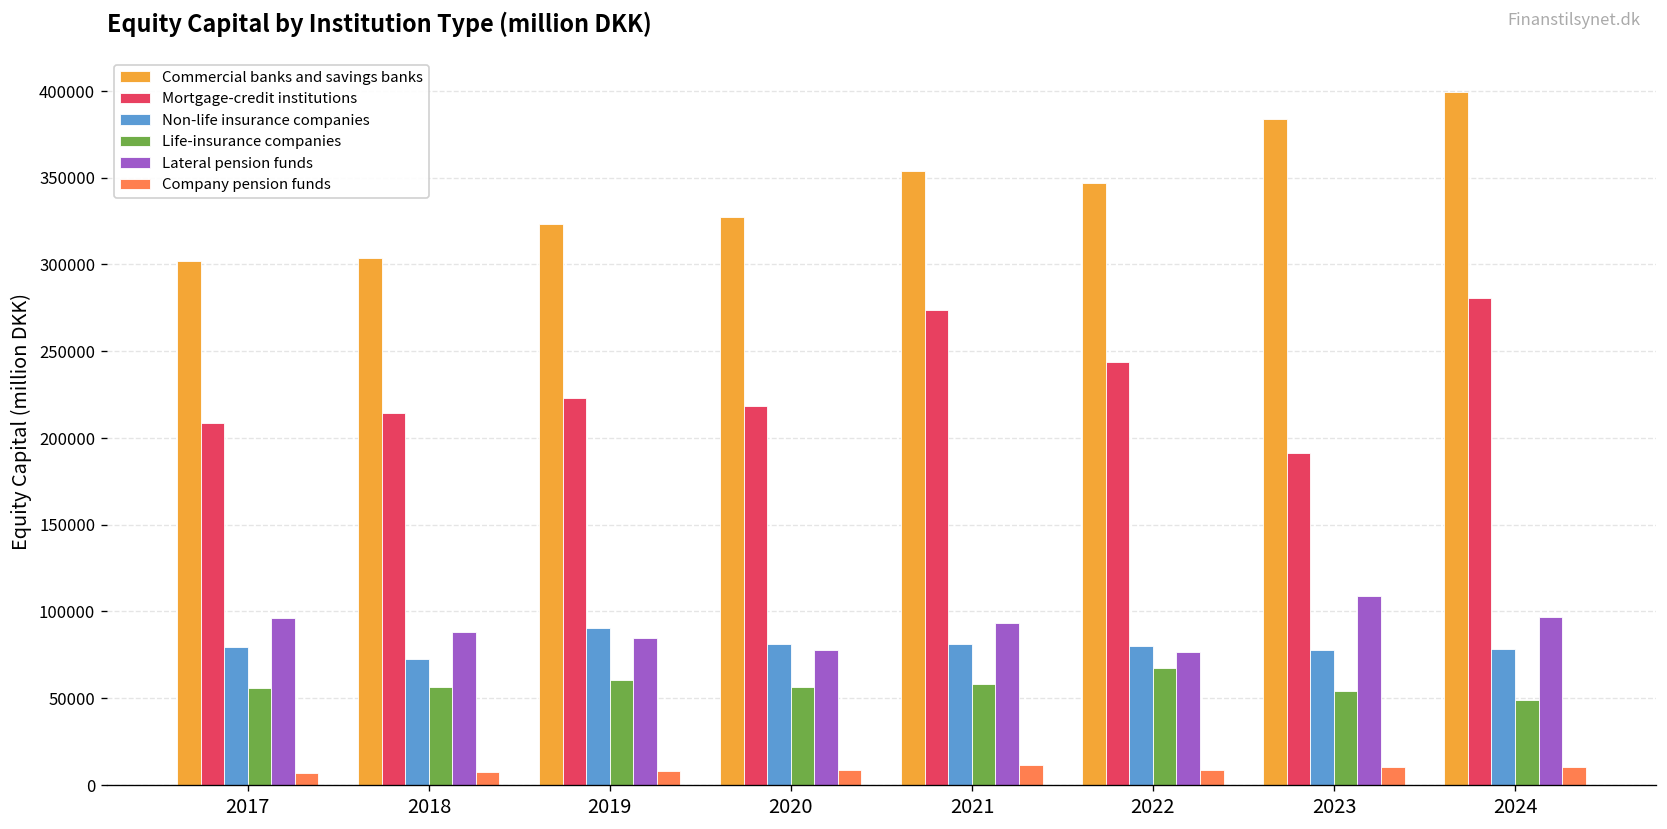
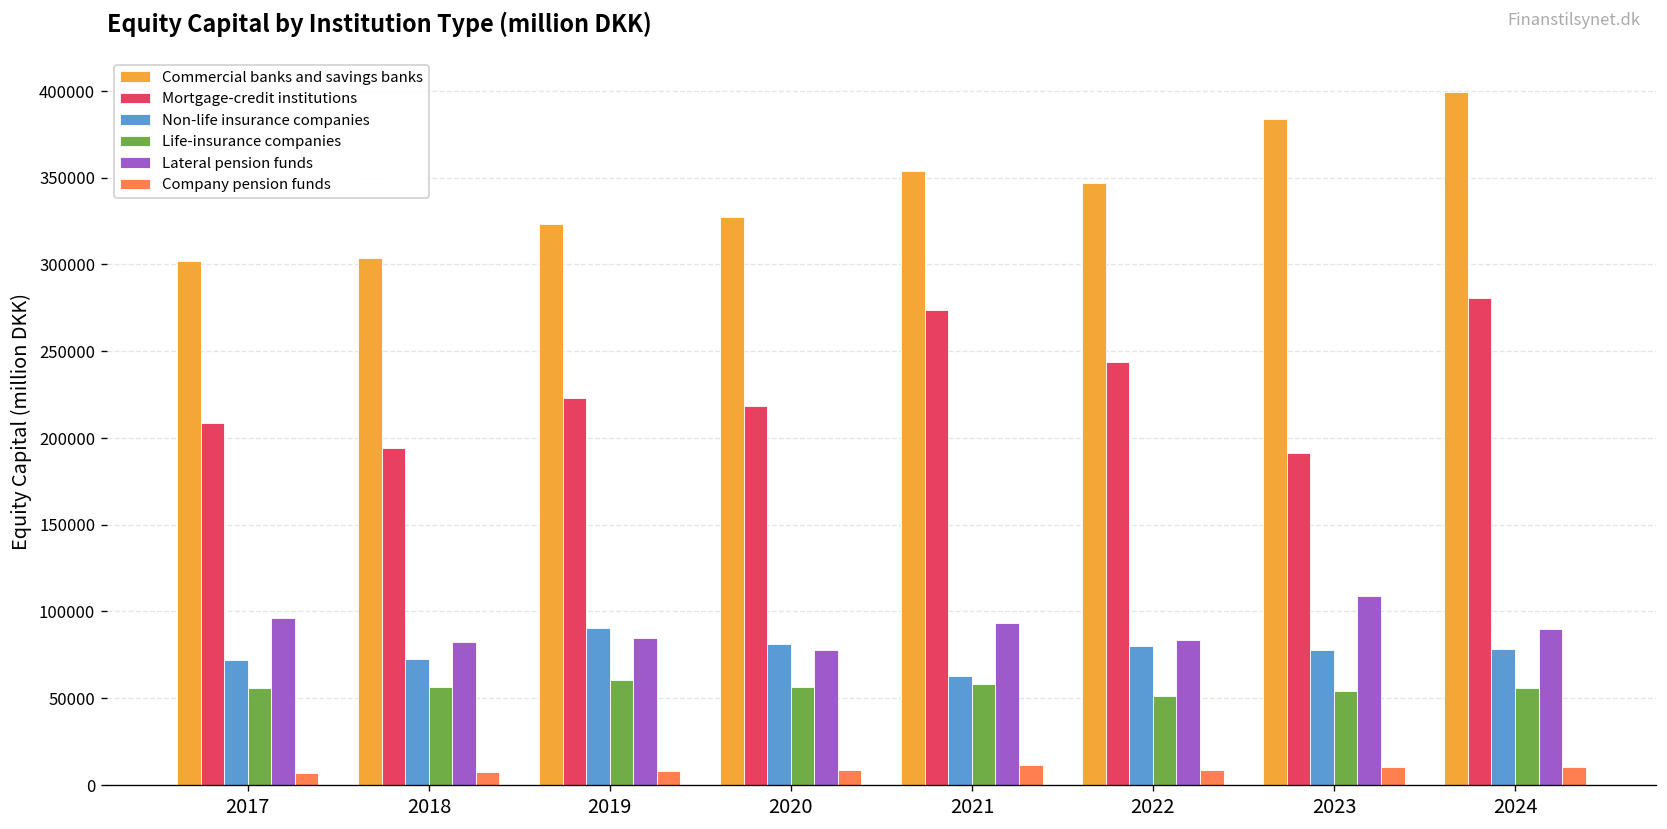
  {
    "Mortgage-credit institutions": {
      "2017": 209000,
-     "2018": 214000,
+     "2018": 194000,
      "2019": 223000,
      "2020": 219000,
      "2021": 274000,
      "2022": 244000,
      "2023": 192000,
      "2024": 281000
    },
    "Non-life insurance companies": {
-     "2017": 80000,
+     "2017": 72000,
      "2018": 72000,
      "2019": 91000,
      "2020": 81000,
-     "2021": 82000,
+     "2021": 63000,
      "2022": 80000,
      "2023": 78000,
      "2024": 79000
    },
    "Life-insurance companies": {
      "2017": 56000,
      "2018": 56000,
      "2019": 60000,
      "2020": 57000,
      "2021": 58000,
-     "2022": 68000,
+     "2022": 51000,
      "2023": 54000,
-     "2024": 49000
+     "2024": 56000
    },
    "Lateral pension funds": {
      "2017": 96000,
-     "2018": 88000,
+     "2018": 82000,
      "2019": 85000,
      "2020": 78000,
      "2021": 93000,
-     "2022": 76000,
+     "2022": 84000,
      "2023": 109000,
-     "2024": 97000
+     "2024": 90000
    }
  }
